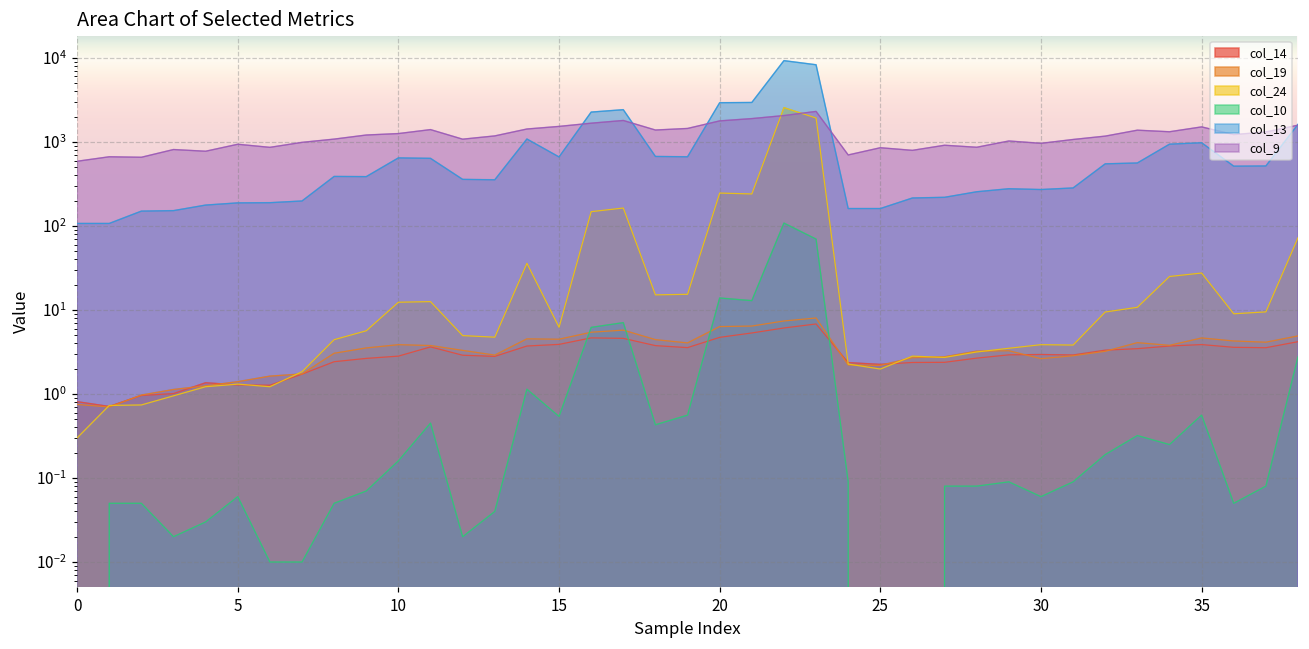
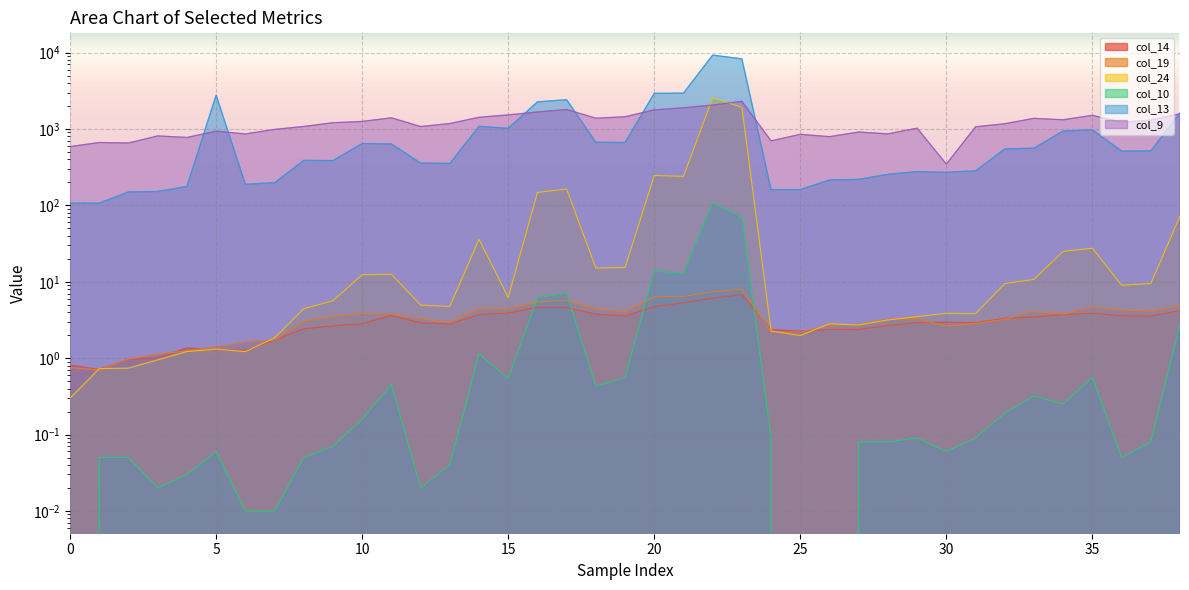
  {
    "col_24": {
      "0": 0.30,
      "10": 12,
      "15": 6,
      "20": 250,
      "25": 2,
      "30": 4,
      "35": 28
    },
    "col_10": {
      "5": 0.06,
      "10": 0.16,
      "15": 0.5,
      "20": 14,
      "30": 0.06,
      "35": 0.6
    },
    "col_13": {
      "0": 110,
-     "5": 190,
+     "5": 2800,
      "10": 600,
-     "15": 700,
+     "15": 1000,
      "20": 2900,
      "25": 160,
      "30": 270,
      "35": 1000
    },
    "col_9": {
      "0": 600,
      "5": 900,
      "10": 1300,
      "15": 1500,
      "20": 1800,
      "25": 900,
-     "30": 1000,
+     "30": 300,
      "35": 1500
    }
  }
